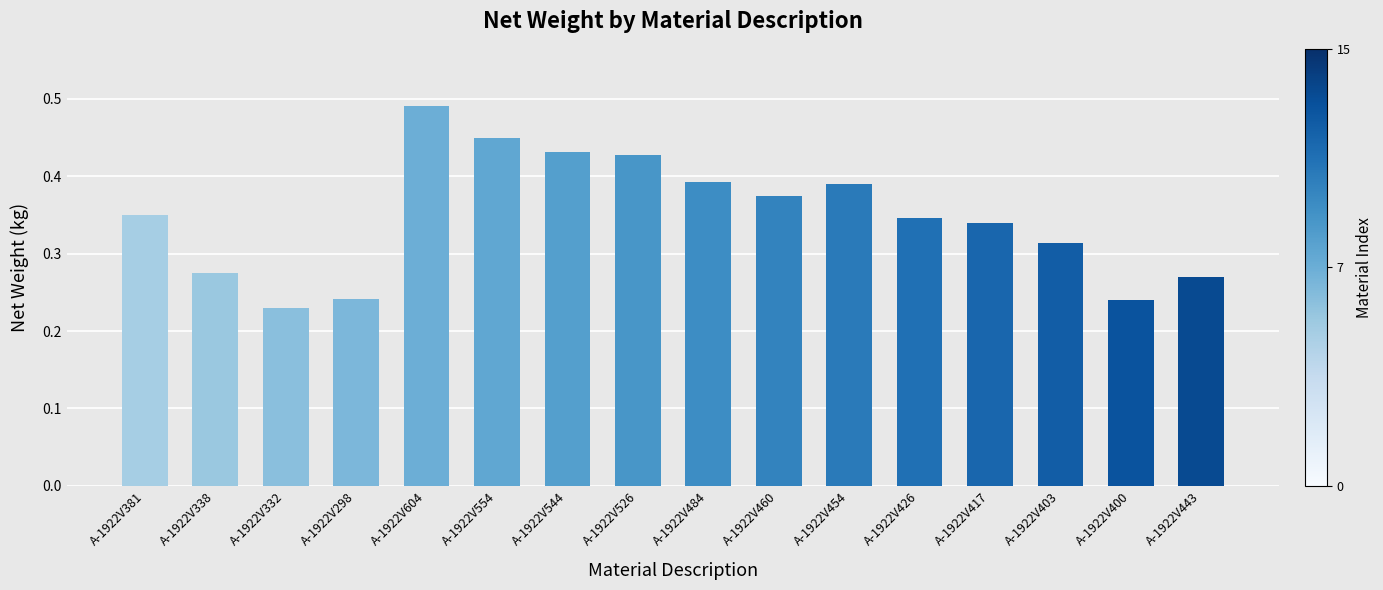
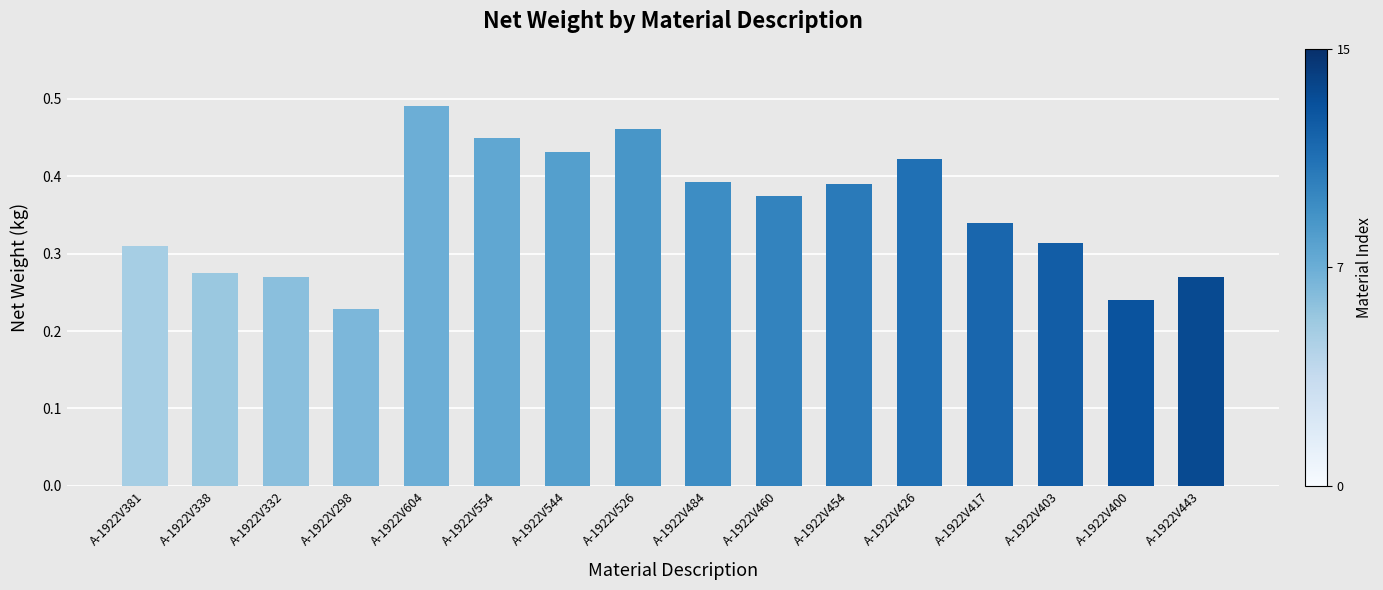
  {
-   "A-1922V381": 0.35,
+   "A-1922V381": 0.31,
    "A-1922V338": 0.28,
-   "A-1922V332": 0.23,
-   "A-1922V298": 0.24,
+   "A-1922V332": 0.27,
+   "A-1922V298": 0.23,
    "A-1922V604": 0.49,
    "A-1922V554": 0.45,
    "A-1922V544": 0.43,
-   "A-1922V526": 0.43,
+   "A-1922V526": 0.46,
    "A-1922V484": 0.39,
    "A-1922V460": 0.37,
    "A-1922V454": 0.39,
-   "A-1922V426": 0.35,
+   "A-1922V426": 0.42,
    "A-1922V417": 0.34,
    "A-1922V403": 0.31,
    "A-1922V400": 0.24,
    "A-1922V443": 0.27
  }
